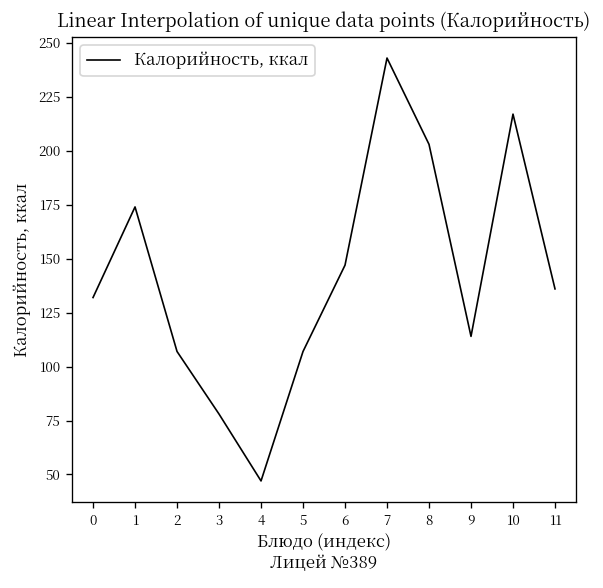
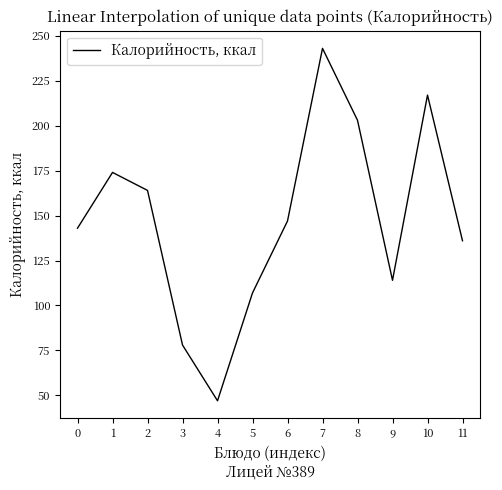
  {
-   "0": 132,
+   "0": 143,
    "1": 174,
-   "2": 107,
+   "2": 164,
    "3": 78,
    "4": 47,
    "5": 107,
    "6": 147,
    "7": 243,
    "8": 203,
    "9": 114,
    "10": 217,
    "11": 136
  }
